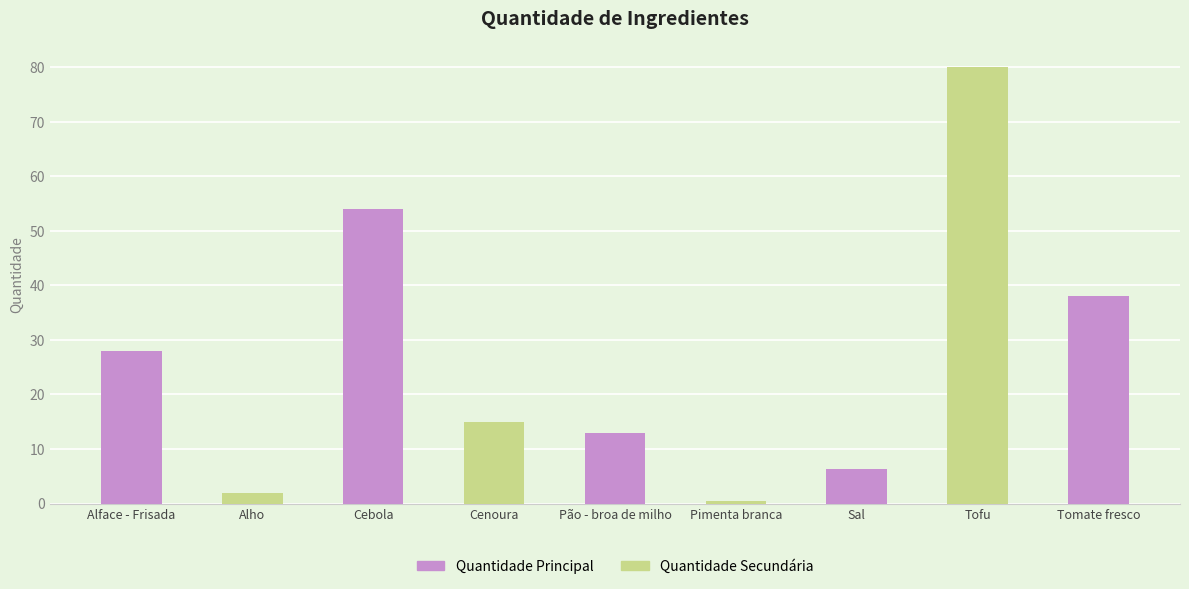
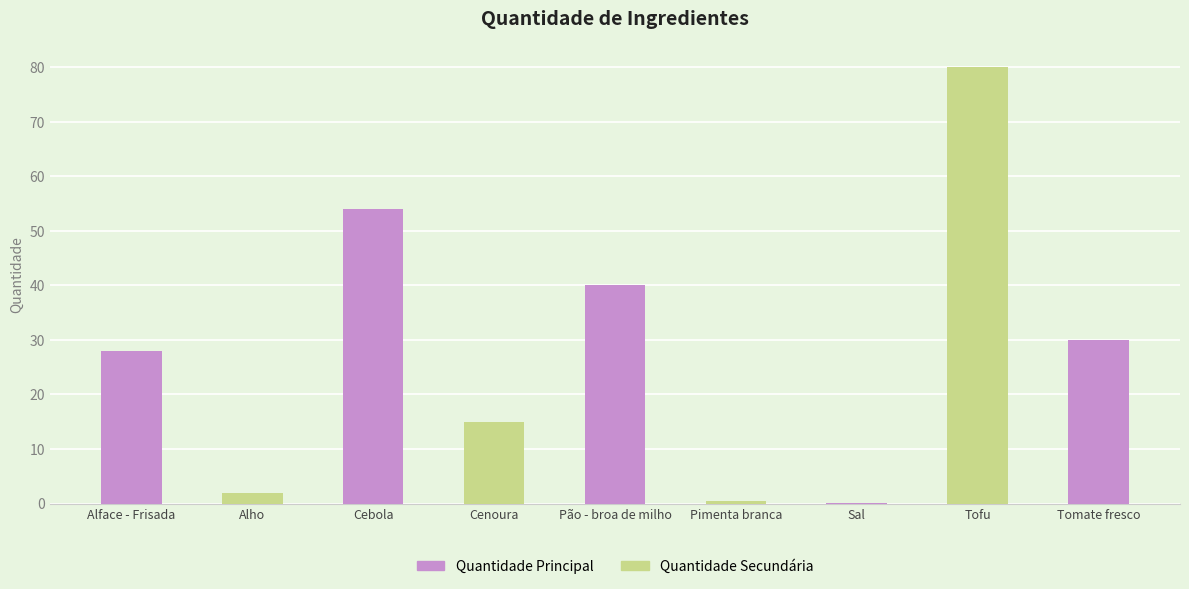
  {
    "Quantidade Principal": {
      "Alface - Frisada": 28,
      "Cebola": 54,
-     "Pão - broa de milho": 13,
-     "Sal": 6,
-     "Tomate fresco": 38
+     "Pão - broa de milho": 40,
+     "Sal": 0,
+     "Tomate fresco": 30
    },
    "Quantidade Secundária": {
      "Alho": 2,
      "Cenoura": 15,
      "Pimenta branca": 1,
      "Tofu": 80
    }
  }
